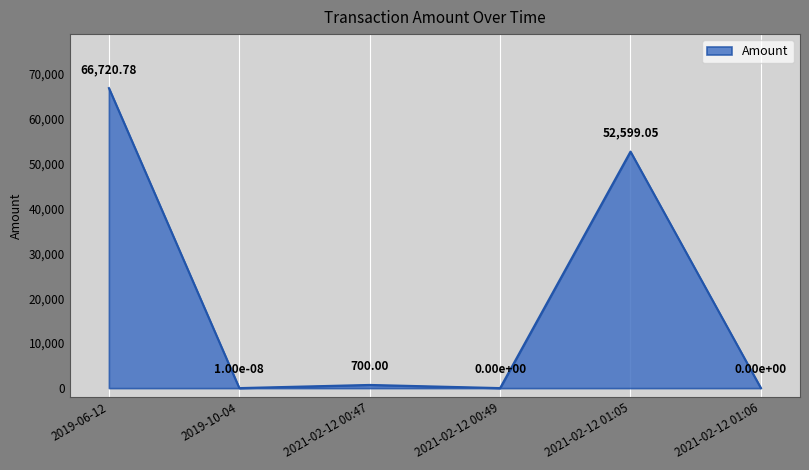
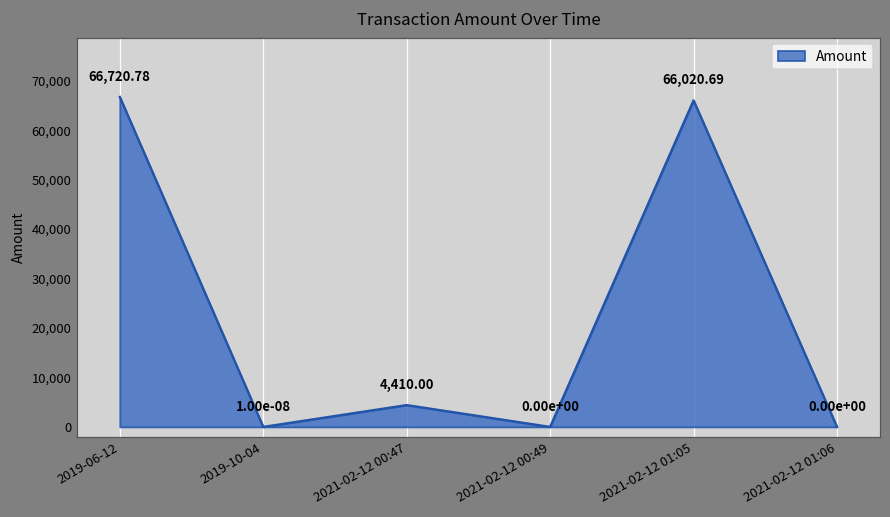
  {
    "2019-06-12": "66,720.78",
    "2019-10-04": "1.00e-08",
-   "2021-02-12 00:47": "700.00",
+   "2021-02-12 00:47": "4,410.00",
    "2021-02-12 00:49": "0.00e+00",
-   "2021-02-12 01:05": "52,599.05",
+   "2021-02-12 01:05": "66,020.69",
    "2021-02-12 01:06": "0.00e+00"
  }
